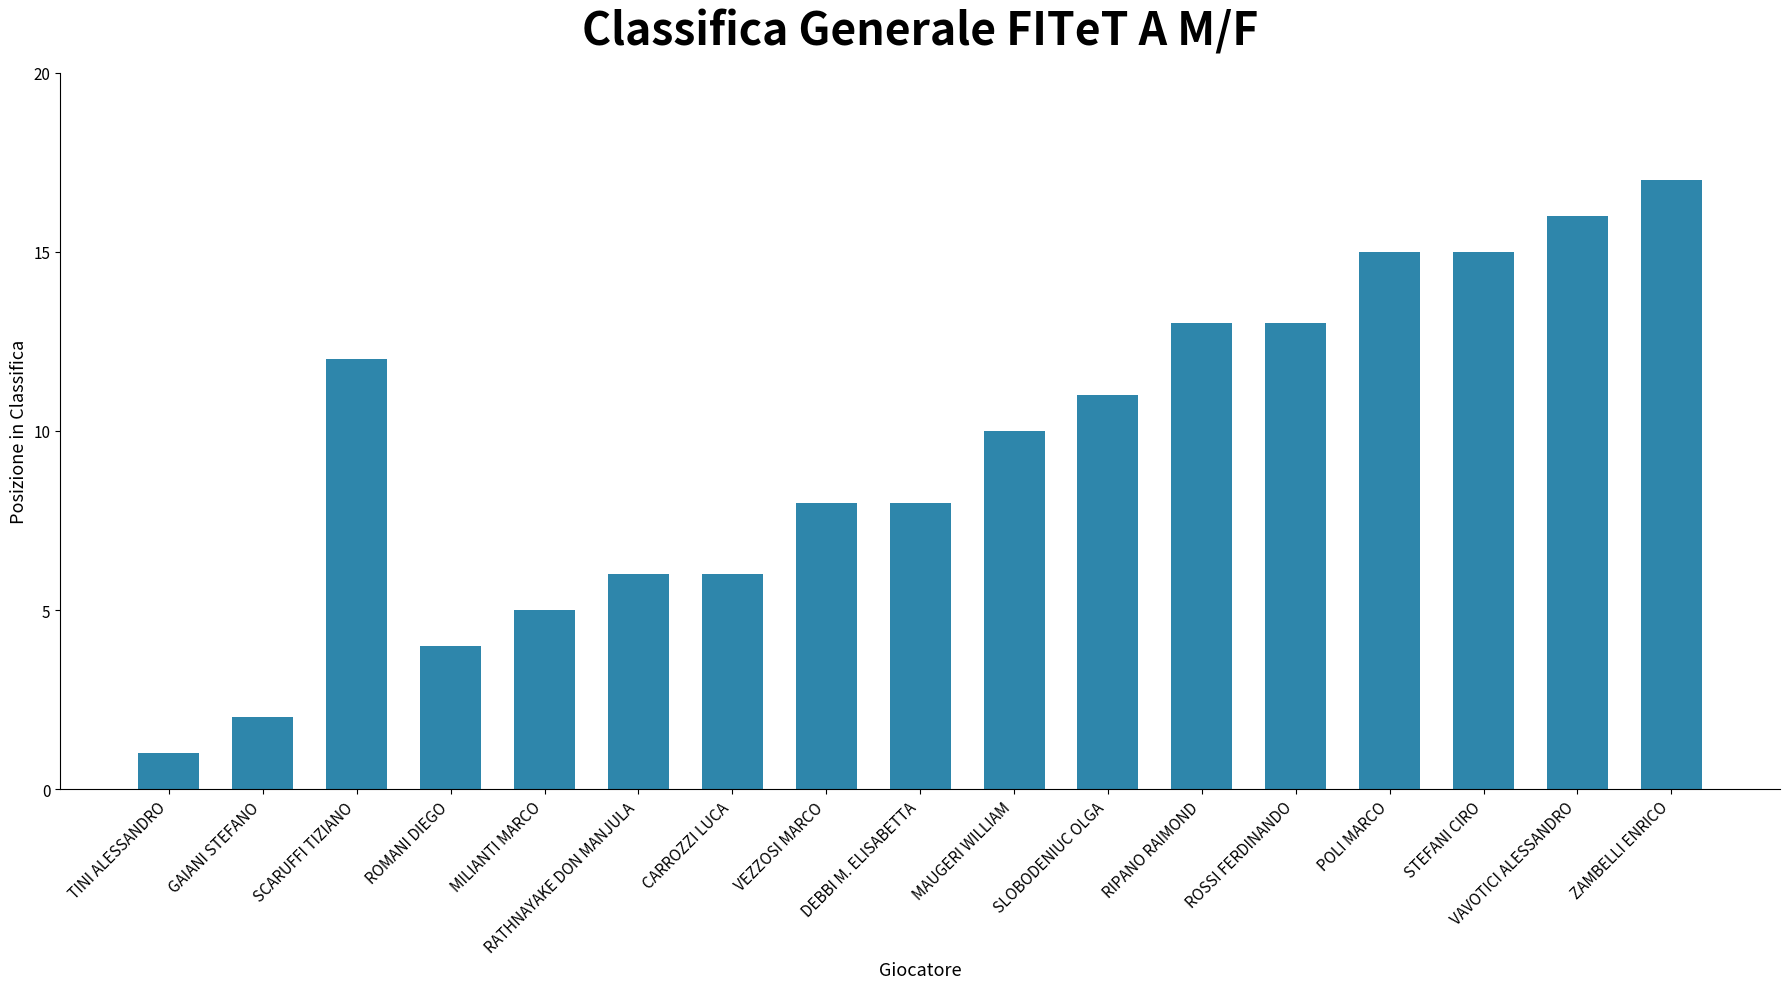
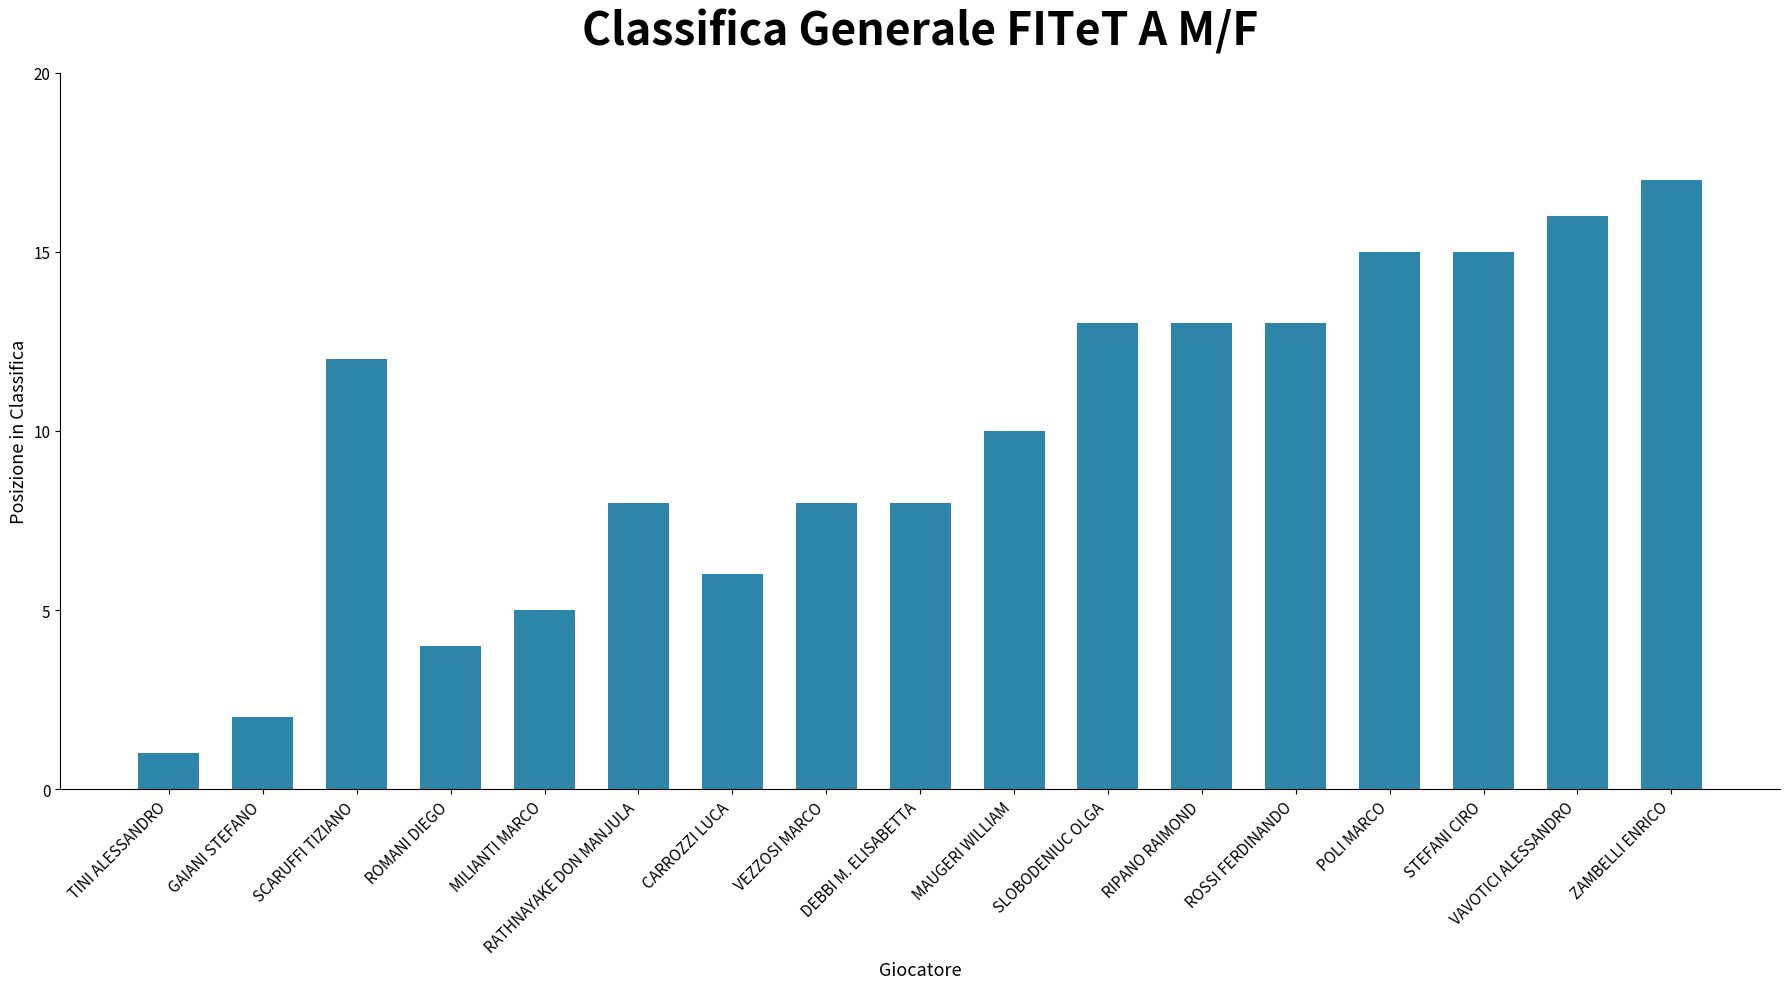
  {
    "TINI ALESSANDRO": 1,
    "GAIANI STEFANO": 2,
    "SCARUFFI TIZIANO": 12,
    "ROMANI DIEGO": 4,
    "MILIANTI MARCO": 5,
-   "RATHNAYAKE DON MANJULA": 6,
+   "RATHNAYAKE DON MANJULA": 8,
    "CARROZZI LUCA": 6,
    "VEZZOSI MARCO": 8,
    "DEBBI M. ELISABETTA": 8,
    "MAUGERI WILLIAM": 10,
-   "SLOBODENIUC OLGA": 11,
+   "SLOBODENIUC OLGA": 13,
    "RIPANO RAIMOND": 13,
    "ROSSI FERDINANDO": 13,
    "POLI MARCO": 15,
    "STEFANI CIRO": 15,
    "VAVOTICI ALESSANDRO": 16,
    "ZAMBELLI ENRICO": 17
  }
